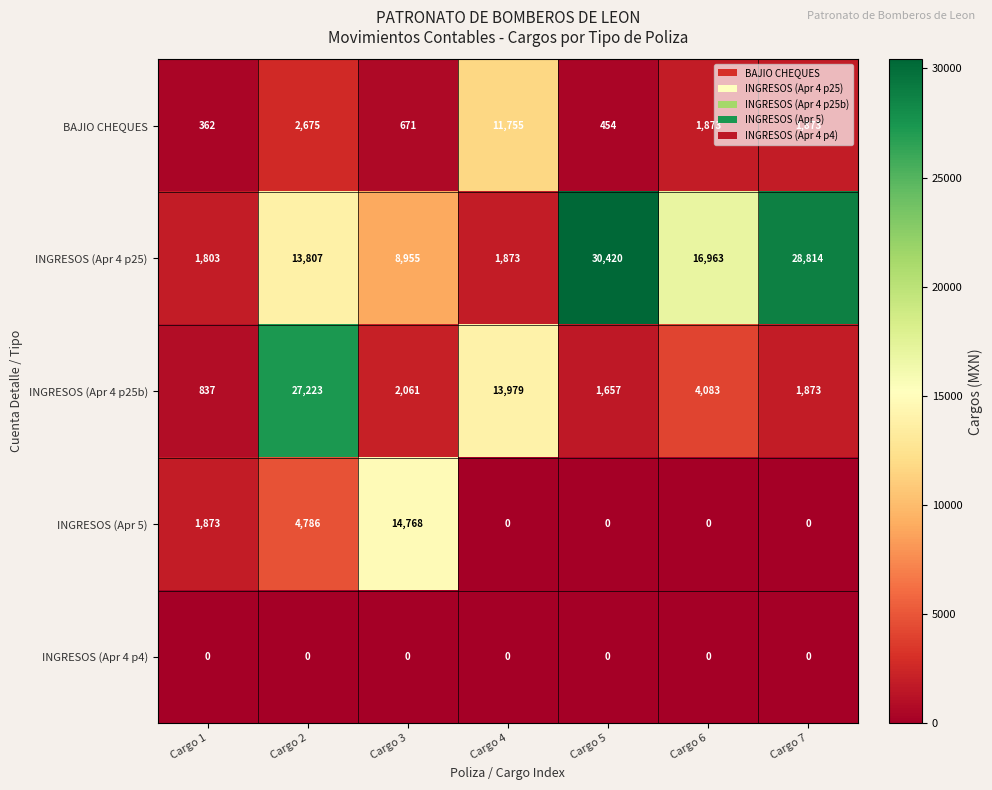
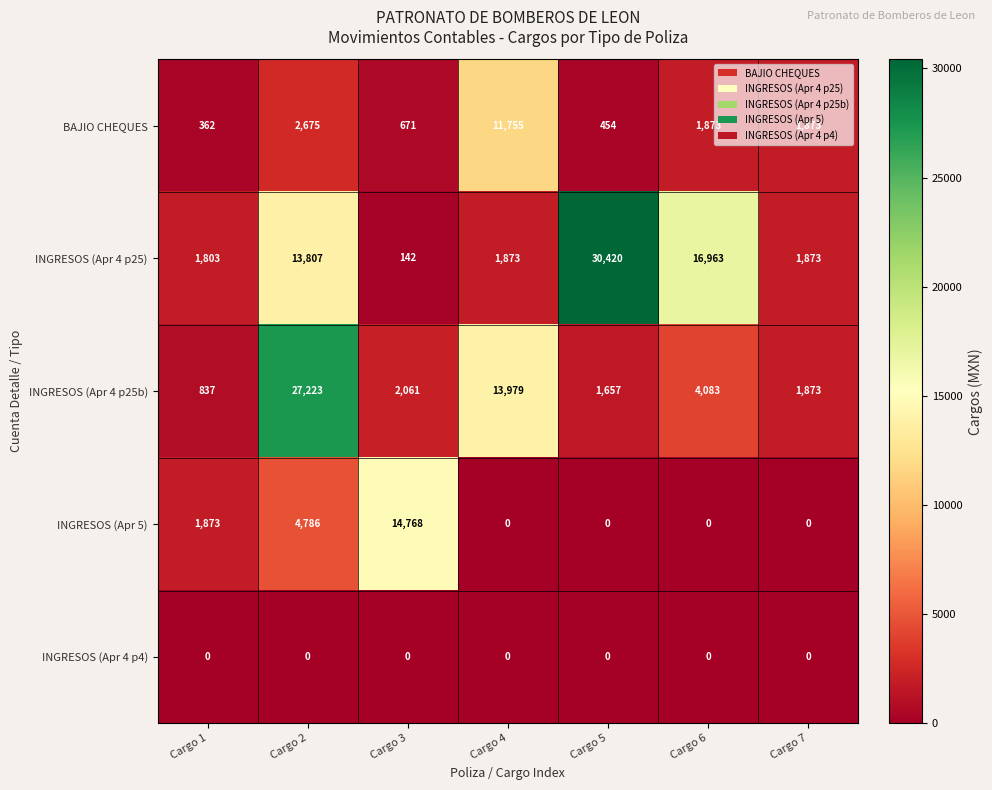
  {
    "BAJIO CHEQUES": {
      "Cargo 1": "362",
      "Cargo 2": "2,675",
      "Cargo 3": "671",
      "Cargo 4": "11,755",
      "Cargo 5": "454"
    },
    "INGRESOS (Apr 4 p25)": {
      "Cargo 1": "1,803",
      "Cargo 2": "13,807",
-     "Cargo 3": "8,955",
+     "Cargo 3": "142",
      "Cargo 4": "1,873",
      "Cargo 5": "30,420",
      "Cargo 6": "16,963",
-     "Cargo 7": "28,814"
+     "Cargo 7": "1,873"
    },
    "INGRESOS (Apr 4 p25b)": {
      "Cargo 1": "837",
      "Cargo 2": "27,223",
      "Cargo 3": "2,061",
      "Cargo 4": "13,979",
      "Cargo 5": "1,657",
      "Cargo 6": "4,083",
      "Cargo 7": "1,873"
    },
    "INGRESOS (Apr 5)": {
      "Cargo 1": "1,873",
      "Cargo 2": "4,786",
      "Cargo 3": "14,768",
      "Cargo 4": "0",
      "Cargo 5": "0",
      "Cargo 6": "0",
      "Cargo 7": "0"
    },
    "INGRESOS (Apr 4 p4)": {
      "Cargo 1": "0",
      "Cargo 2": "0",
      "Cargo 3": "0",
      "Cargo 4": "0",
      "Cargo 5": "0",
      "Cargo 6": "0",
      "Cargo 7": "0"
    }
  }
